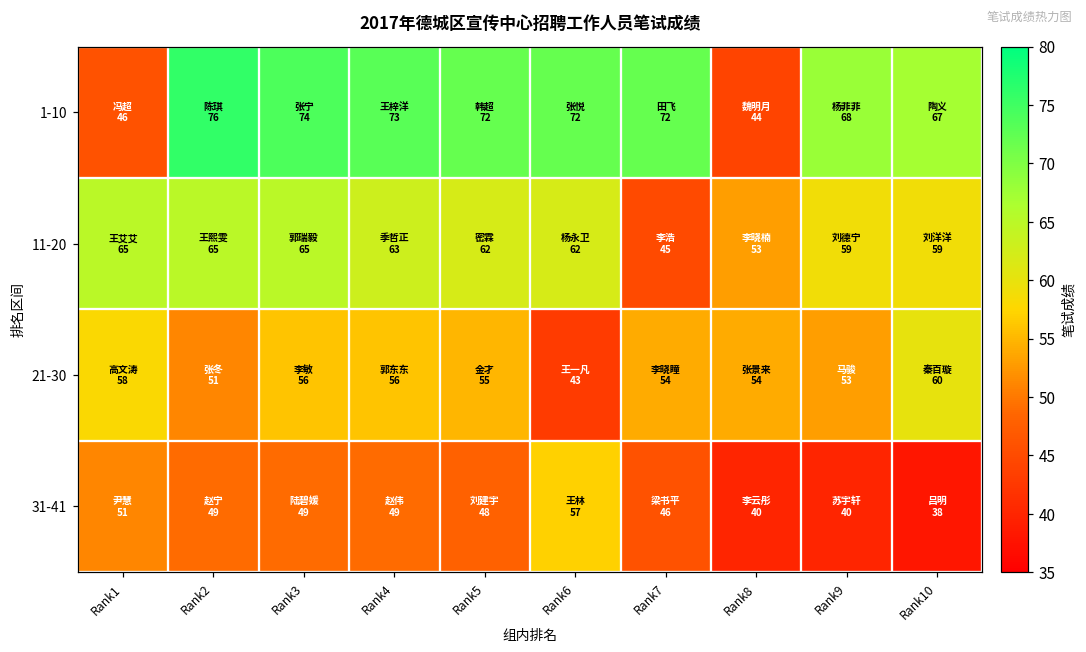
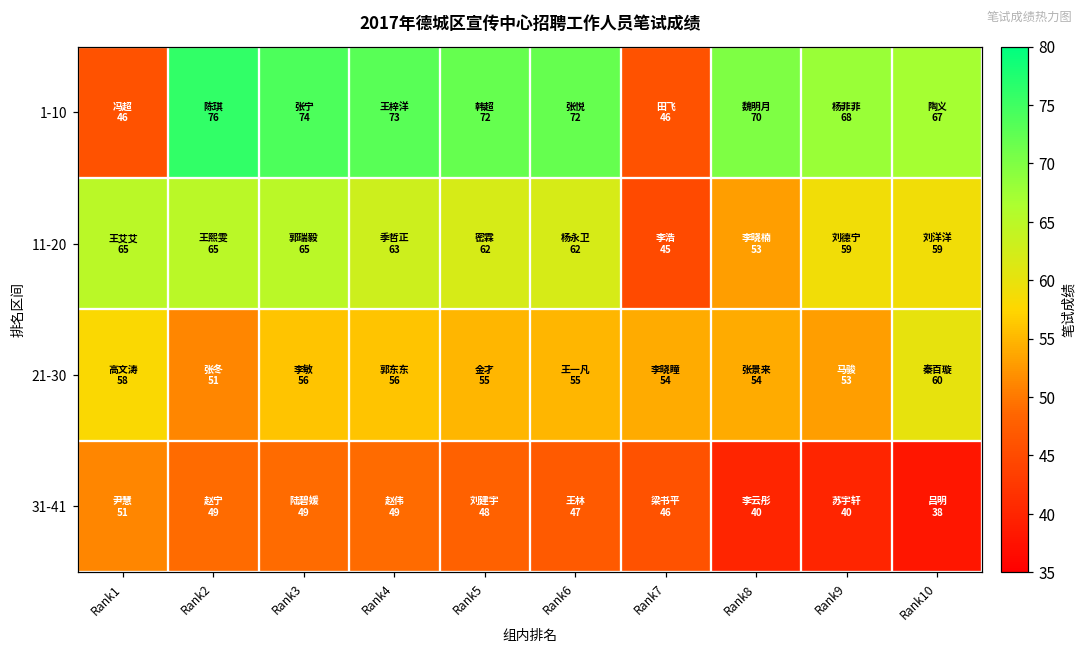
  {
    "1-10": {
      "Rank1": 46,
      "Rank2": 76,
      "Rank3": 74,
      "Rank4": 73,
      "Rank5": 72,
      "Rank6": 72,
-     "Rank7": 72,
-     "Rank8": 44,
+     "Rank7": 46,
+     "Rank8": 70,
      "Rank9": 68,
      "Rank10": 67
    },
    "11-20": {
      "Rank1": 65,
      "Rank2": 65,
      "Rank3": 65,
      "Rank4": 63,
      "Rank5": 62,
      "Rank6": 62,
      "Rank7": 45,
      "Rank8": 53,
      "Rank9": 59,
      "Rank10": 59
    },
    "21-30": {
      "Rank1": 58,
      "Rank2": 51,
      "Rank3": 56,
      "Rank4": 56,
      "Rank5": 55,
-     "Rank6": 43,
+     "Rank6": 55,
      "Rank7": 54,
      "Rank8": 54,
      "Rank9": 53,
      "Rank10": 60
    },
    "31-41": {
      "Rank1": 51,
      "Rank2": 49,
      "Rank3": 49,
      "Rank4": 49,
      "Rank5": 48,
-     "Rank6": 57,
+     "Rank6": 47,
      "Rank7": 46,
      "Rank8": 40,
      "Rank9": 40,
      "Rank10": 38
    }
  }
